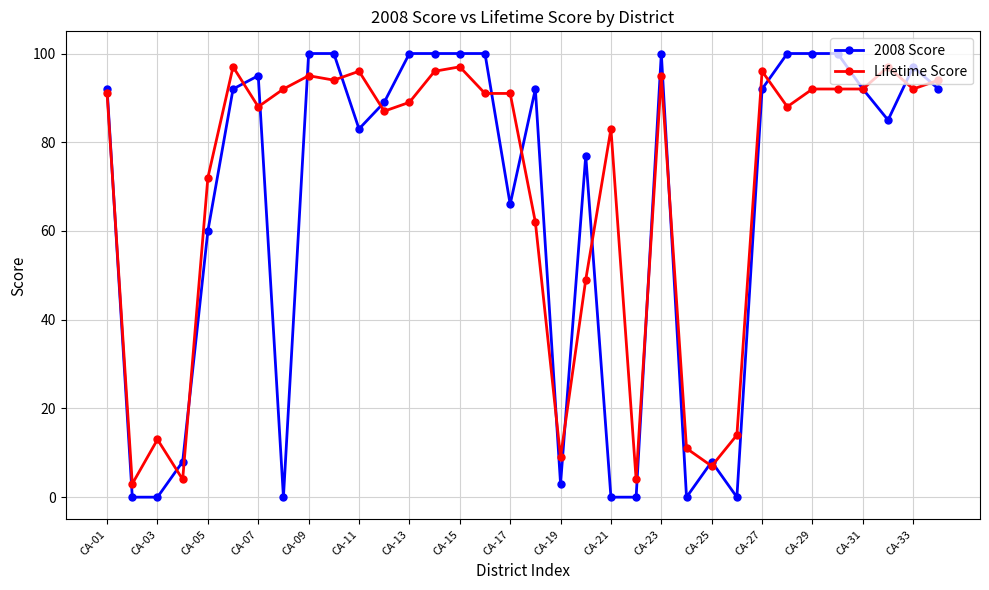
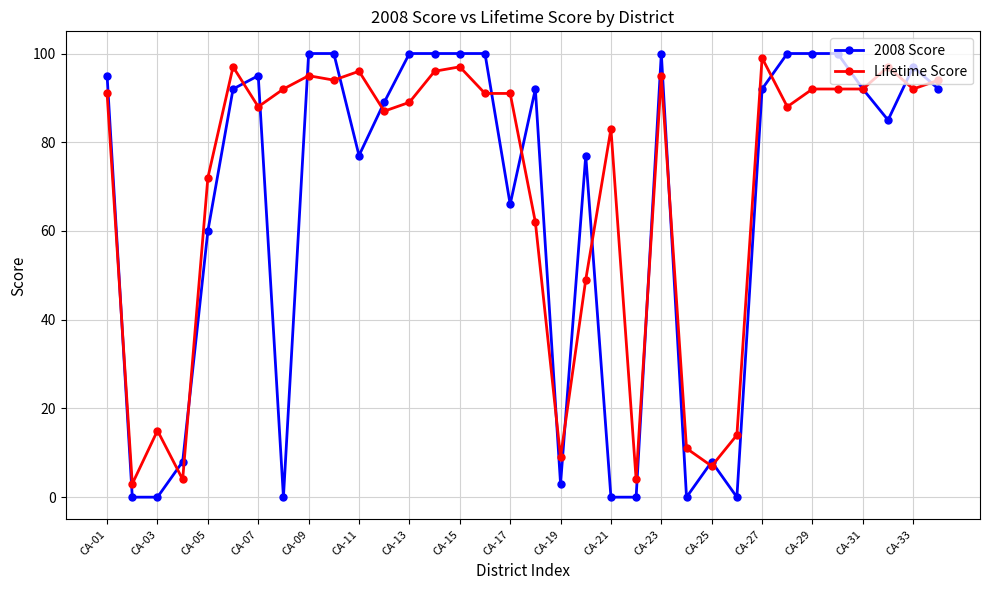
  {
    "2008 Score": {
-     "CA-01": 92,
+     "CA-01": 95,
      "CA-03": 0,
      "CA-05": 60,
      "CA-07": 95,
      "CA-09": 100,
-     "CA-11": 83,
+     "CA-11": 77,
      "CA-13": 100,
      "CA-15": 100,
      "CA-17": 66,
      "CA-19": 3,
      "CA-21": 0,
      "CA-23": 100,
      "CA-25": 8,
      "CA-27": 92,
      "CA-29": 100
    },
    "Lifetime Score": {
      "CA-01": 91,
-     "CA-03": 13,
+     "CA-03": 15,
      "CA-05": 72,
      "CA-07": 88,
      "CA-09": 95,
      "CA-11": 96,
      "CA-13": 89,
      "CA-15": 97,
      "CA-17": 91,
      "CA-19": 9,
      "CA-21": 83,
      "CA-23": 95,
      "CA-25": 7,
-     "CA-27": 96,
+     "CA-27": 99,
      "CA-29": 92,
      "CA-33": 92
    }
  }
